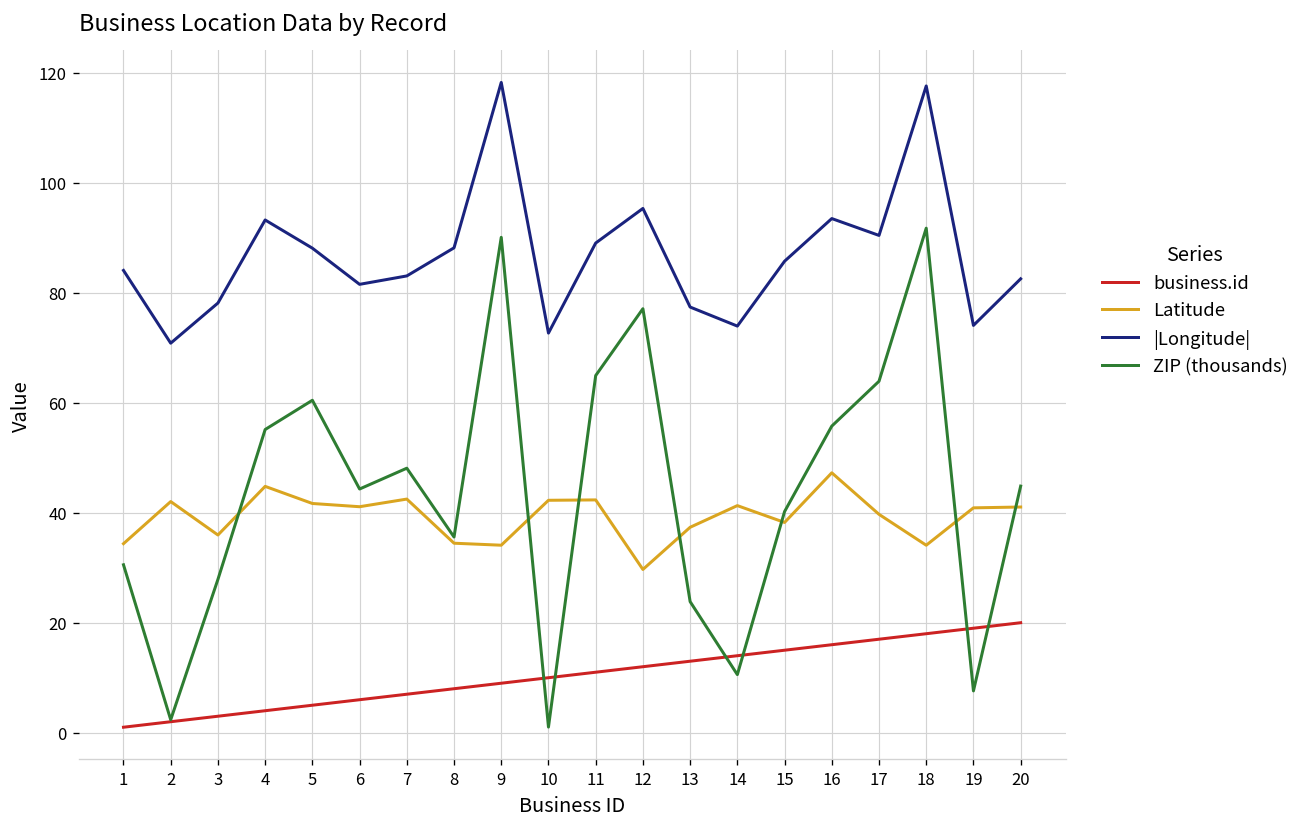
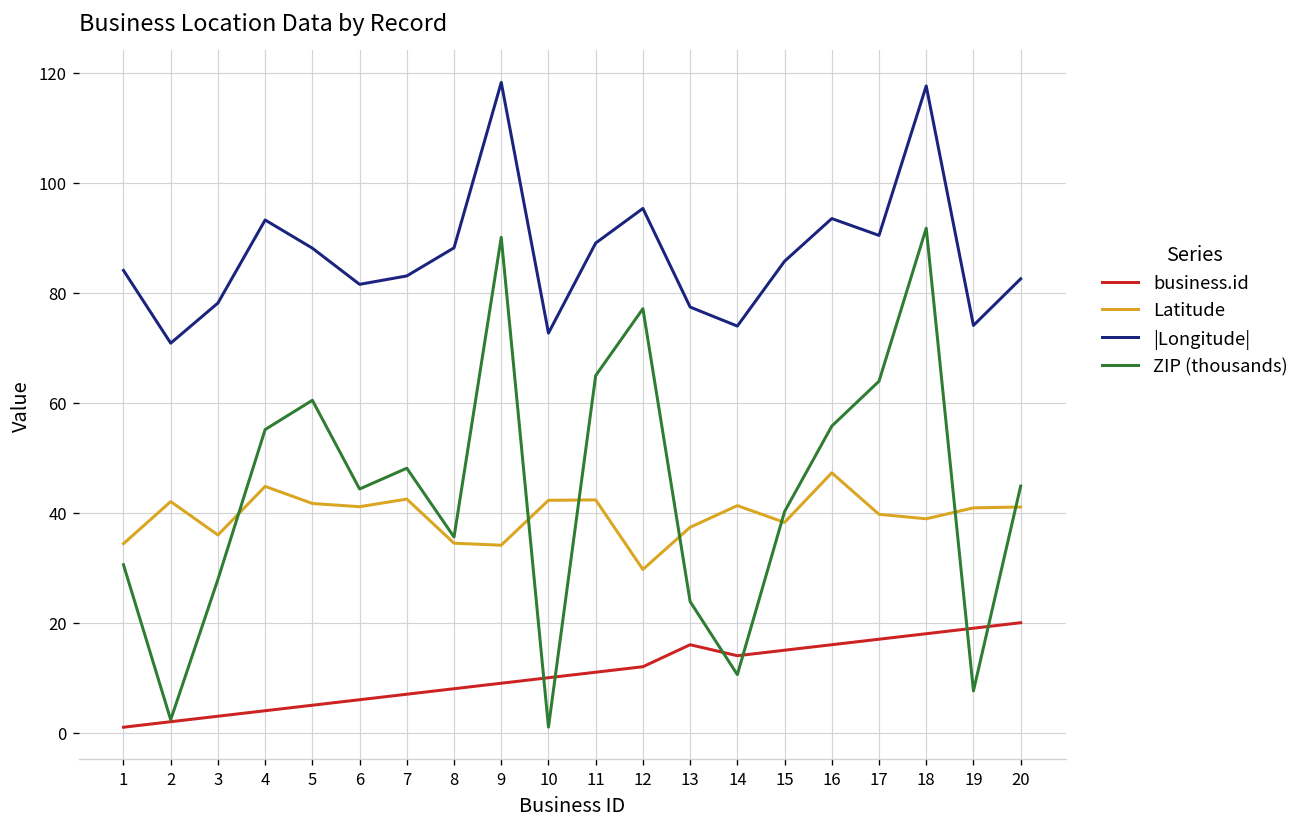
  {
    "business.id": {
      "1": 1,
      "3": 3,
      "4": 4,
      "5": 5,
      "6": 6,
      "7": 7,
      "8": 8,
      "9": 9,
      "10": 10,
      "11": 11,
      "12": 12,
-     "13": 13,
+     "13": 16,
      "14": 14,
      "15": 15,
      "16": 16,
      "17": 17,
      "18": 18,
      "19": 19,
      "20": 20
    },
    "Latitude": {
      "1": 34,
      "2": 42,
      "3": 36,
      "4": 45,
      "5": 42,
      "6": 41,
      "7": 42,
      "8": 34,
      "9": 34,
      "10": 42,
      "11": 42,
      "12": 30,
      "13": 37,
      "14": 41,
      "15": 38,
      "16": 47,
      "17": 40,
-     "18": 34,
+     "18": 39,
      "19": 41,
      "20": 41
    },
    "|Longitude|": {
      "1": 84,
      "2": 71,
      "3": 78,
      "4": 93,
      "5": 88,
      "6": 82,
      "7": 83,
      "8": 88,
      "9": 118,
      "10": 73,
      "11": 89,
      "12": 95,
      "13": 77,
      "14": 74,
      "15": 86,
      "16": 93,
      "17": 90,
      "18": 118,
      "19": 74,
      "20": 83
    },
    "ZIP (thousands)": {
      "1": 31,
      "3": 28,
      "4": 55,
      "5": 60,
      "6": 44,
      "7": 48,
      "8": 36,
      "9": 90,
      "10": 1,
      "11": 65,
      "12": 77,
      "13": 24,
      "14": 11,
      "15": 40,
      "16": 56,
      "17": 64,
      "18": 92,
      "19": 8,
      "20": 45
    }
  }
